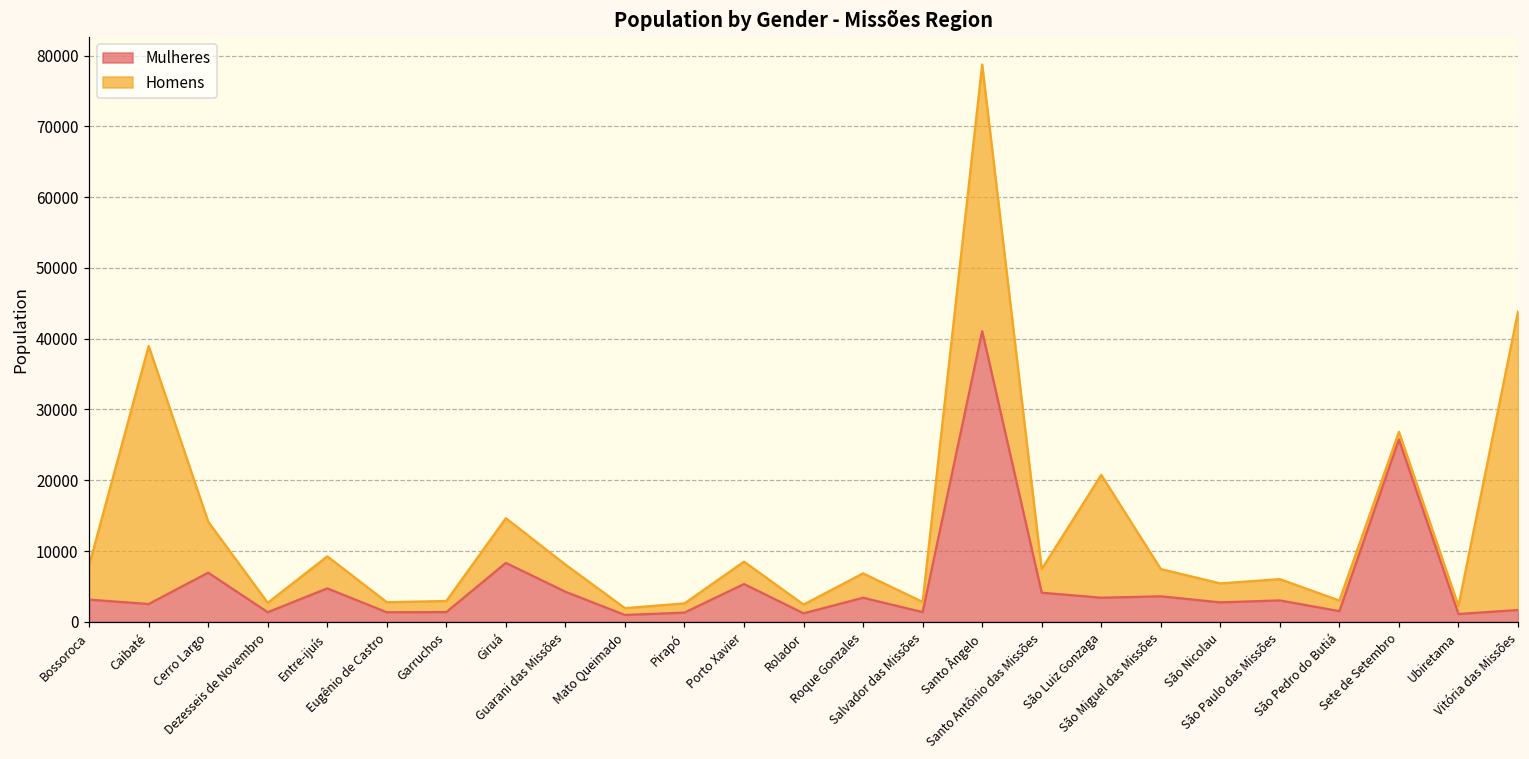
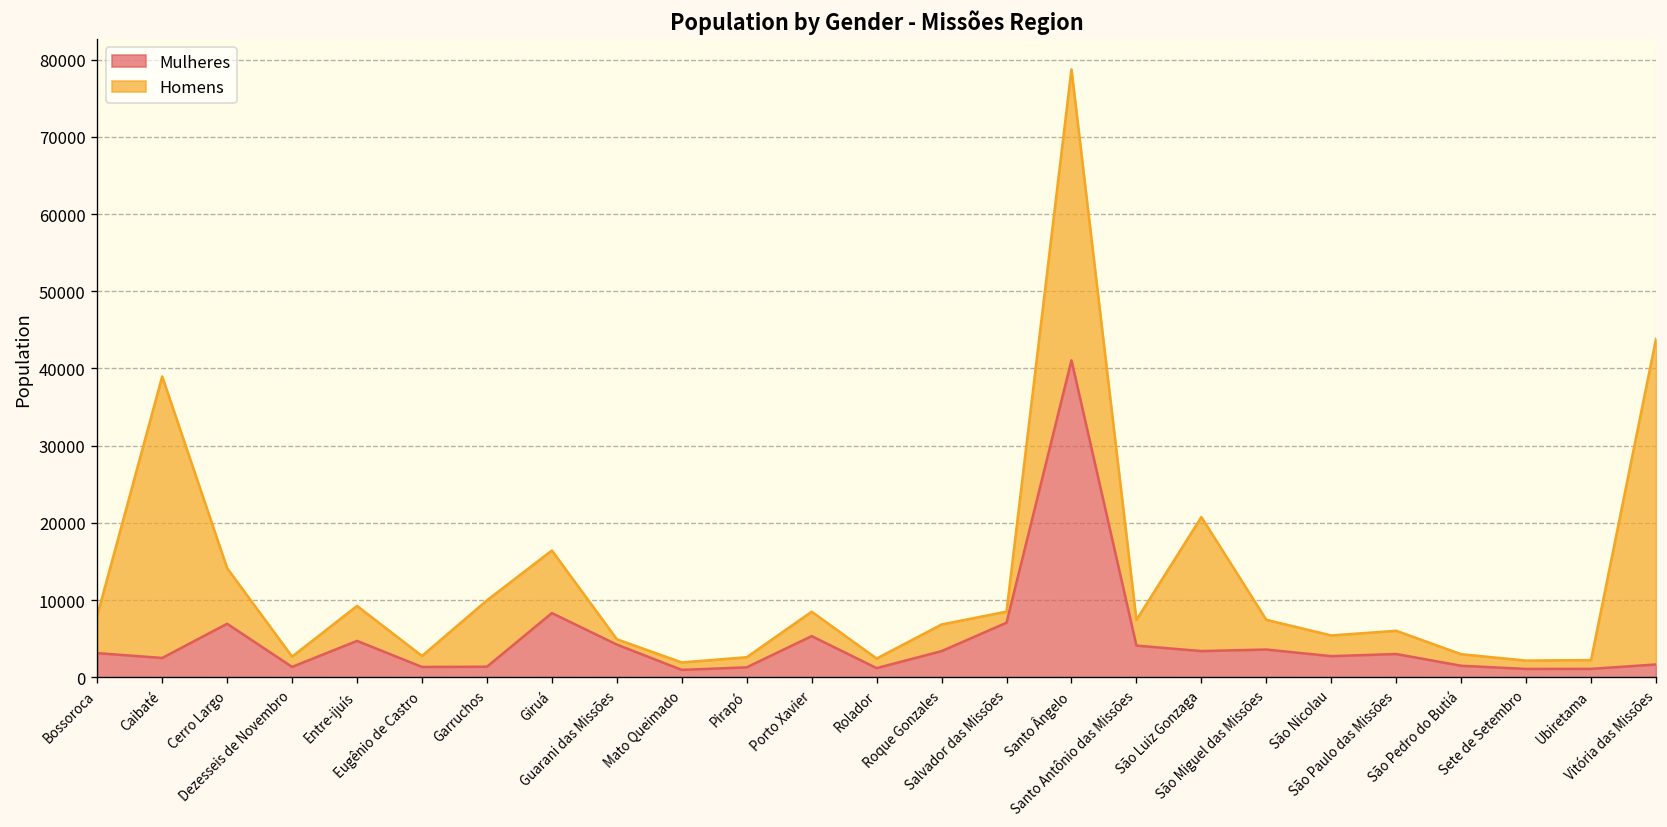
  {
    "Mulheres": {
      "Bossoroca": 3000,
      "Caibaté": 3000,
      "Cerro Largo": 7000,
      "Dezesseis de Novembro": 1000,
      "Entre-ijuís": 5000,
      "Eugênio de Castro": 1000,
      "Garruchos": 1000,
      "Giruá": 8000,
      "Guarani das Missões": 4000,
      "Mato Queimado": 1000,
      "Pirapó": 1000,
      "Porto Xavier": 5000,
      "Rolador": 1000,
      "Roque Gonzales": 3000,
-     "Salvador das Missões": 1000,
+     "Salvador das Missões": 7000,
      "Santo Ângelo": 41000,
      "Santo Antônio das Missões": 4000,
      "São Luiz Gonzaga": 3000,
      "São Miguel das Missões": 4000,
      "São Nicolau": 3000,
      "São Paulo das Missões": 3000,
      "São Pedro do Butiá": 2000,
-     "Sete de Setembro": 26000,
+     "Sete de Setembro": 1000,
      "Ubiretama": 1000,
      "Vitória das Missões": 2000
    },
    "Homens": {
      "Bossoroca": 5000,
      "Caibaté": 36000,
      "Cerro Largo": 7000,
      "Dezesseis de Novembro": 1000,
      "Entre-ijuís": 5000,
      "Eugênio de Castro": 1000,
-     "Garruchos": 2000,
-     "Giruá": 6000,
-     "Guarani das Missões": 4000,
+     "Garruchos": 9000,
+     "Giruá": 8000,
+     "Guarani das Missões": 1000,
      "Mato Queimado": 1000,
      "Pirapó": 1000,
      "Porto Xavier": 3000,
      "Rolador": 1000,
      "Roque Gonzales": 3000,
      "Salvador das Missões": 1000,
      "Santo Ângelo": 38000,
      "Santo Antônio das Missões": 3000,
      "São Luiz Gonzaga": 17000,
      "São Miguel das Missões": 4000,
      "São Nicolau": 3000,
      "São Paulo das Missões": 3000,
      "São Pedro do Butiá": 1000,
      "Sete de Setembro": 1000,
      "Ubiretama": 1000,
      "Vitória das Missões": 42000
    }
  }
